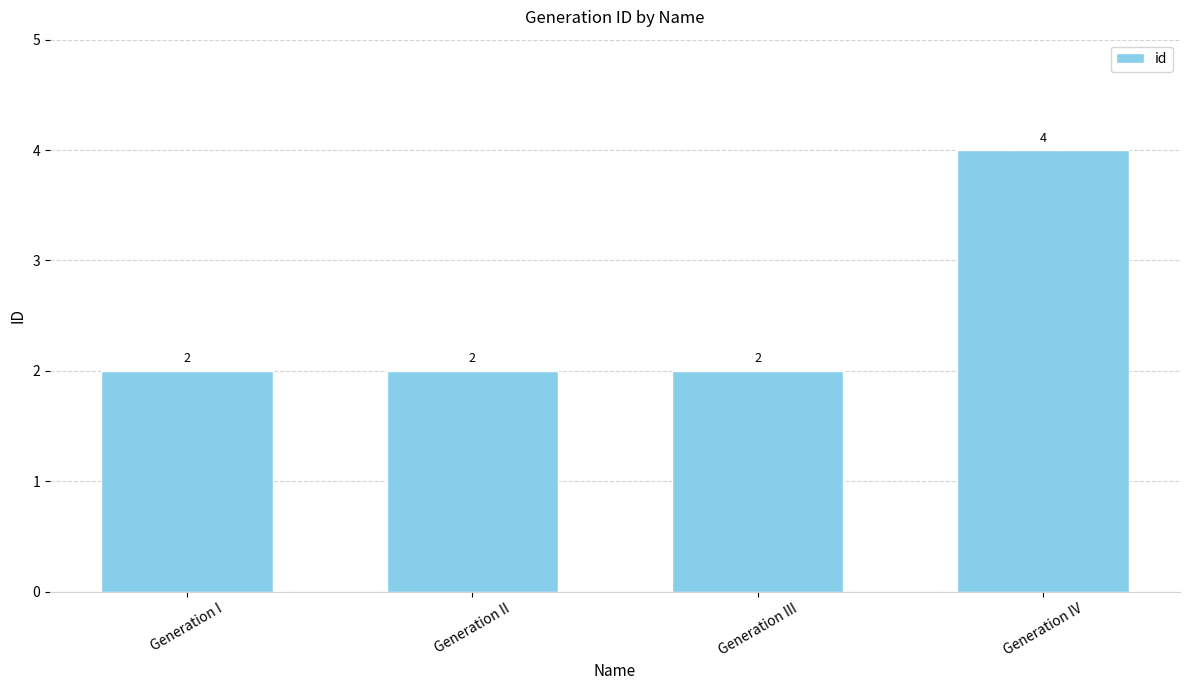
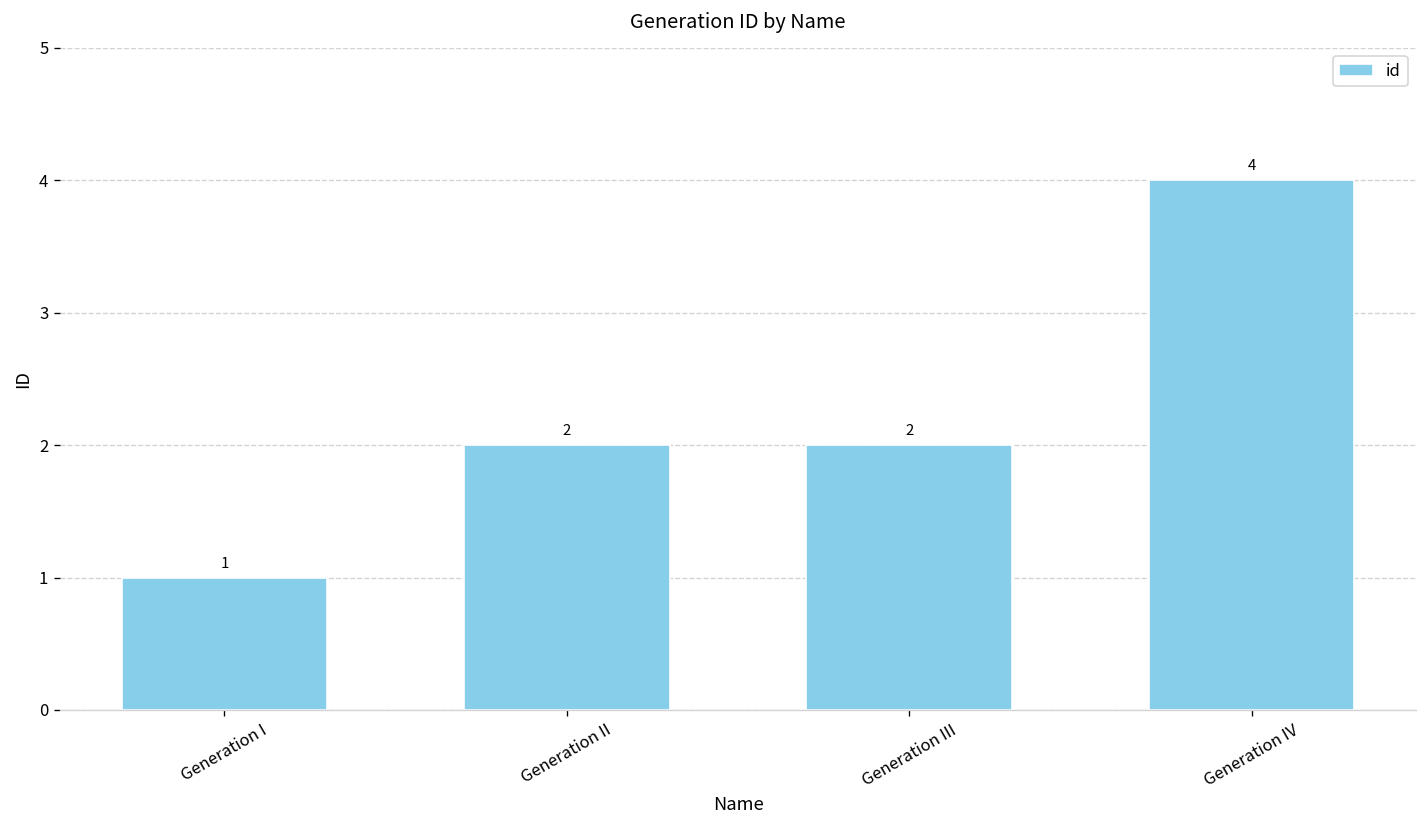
  {
-   "Generation I": 2,
+   "Generation I": 1,
    "Generation II": 2,
    "Generation III": 2,
    "Generation IV": 4
  }
